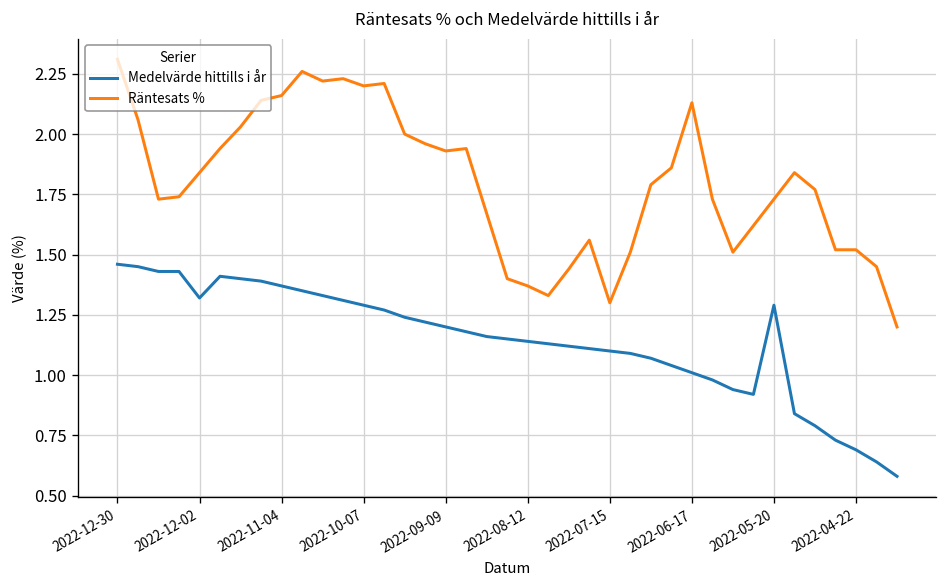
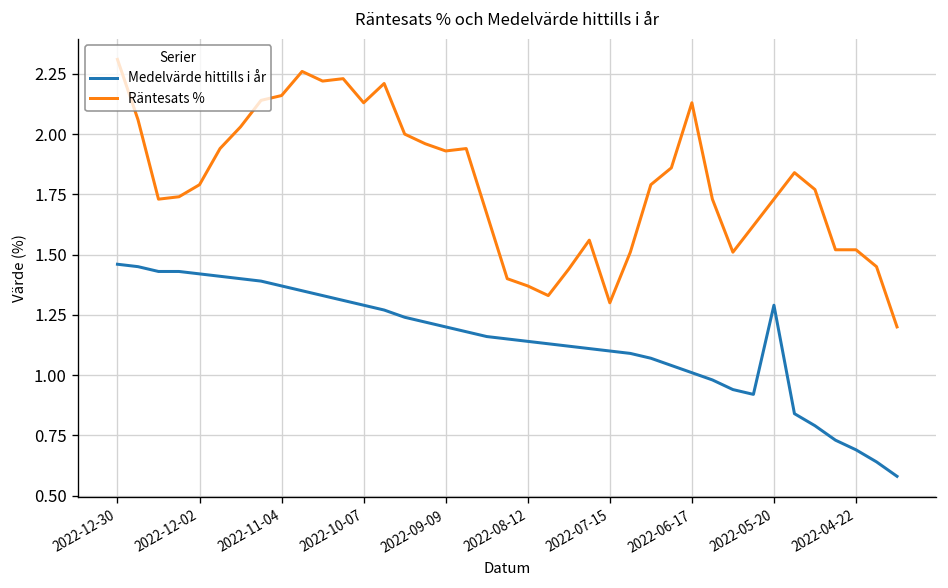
  {
    "Medelvärde hittills i år": {
      "2022-12-30": 1.46,
-     "2022-12-02": 1.32,
+     "2022-12-02": 1.42,
      "2022-11-04": 1.37,
      "2022-10-07": 1.29,
      "2022-09-09": 1.20,
      "2022-08-12": 1.14,
      "2022-07-15": 1.10,
      "2022-06-17": 1.01,
      "2022-05-20": 1.29,
      "2022-04-22": 0.69
    },
    "Räntesats %": {
-     "2022-12-02": 1.84,
+     "2022-12-02": 1.79,
      "2022-11-04": 2.16,
-     "2022-10-07": 2.20,
+     "2022-10-07": 2.13,
      "2022-09-09": 1.93,
      "2022-08-12": 1.37,
      "2022-07-15": 1.30,
      "2022-06-17": 2.13,
      "2022-05-20": 1.73,
      "2022-04-22": 1.52
    }
  }
